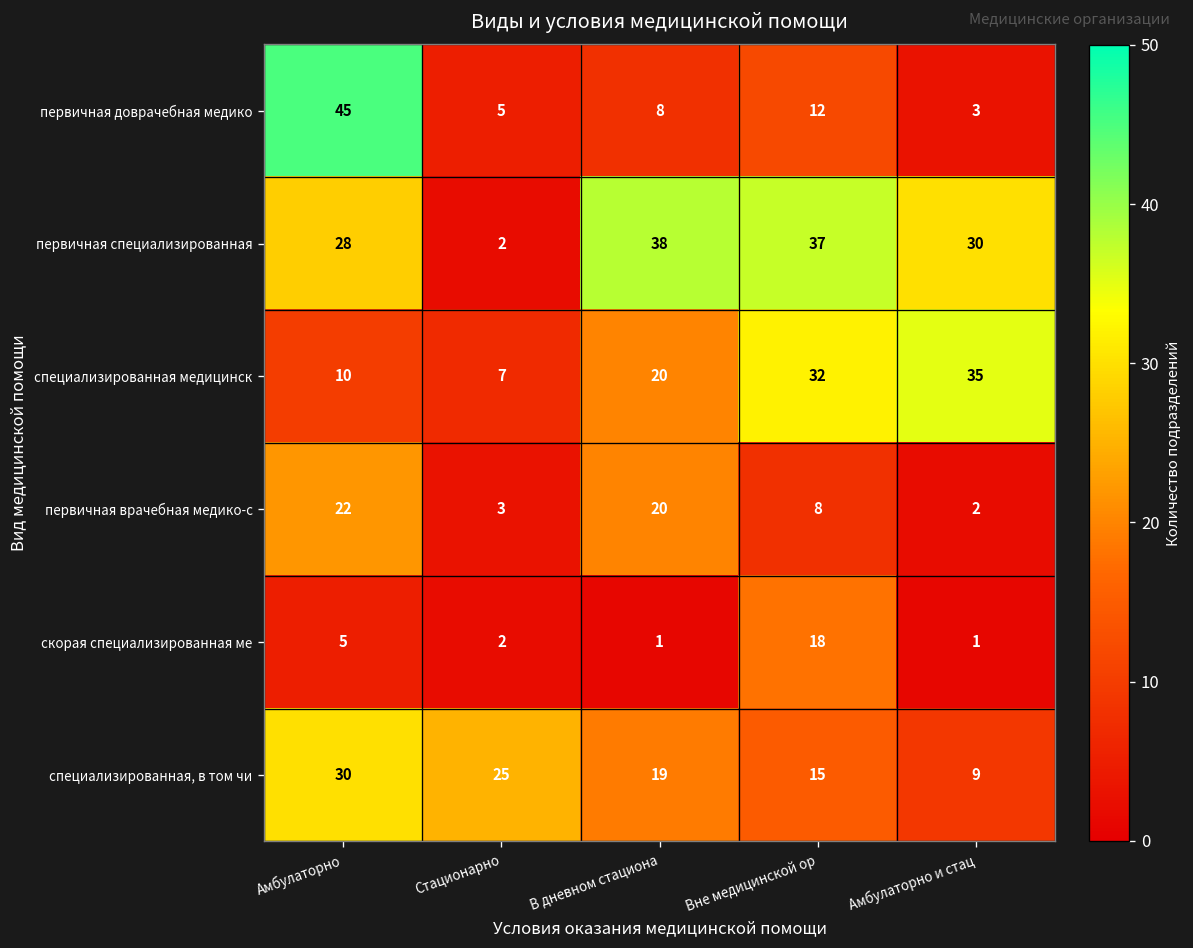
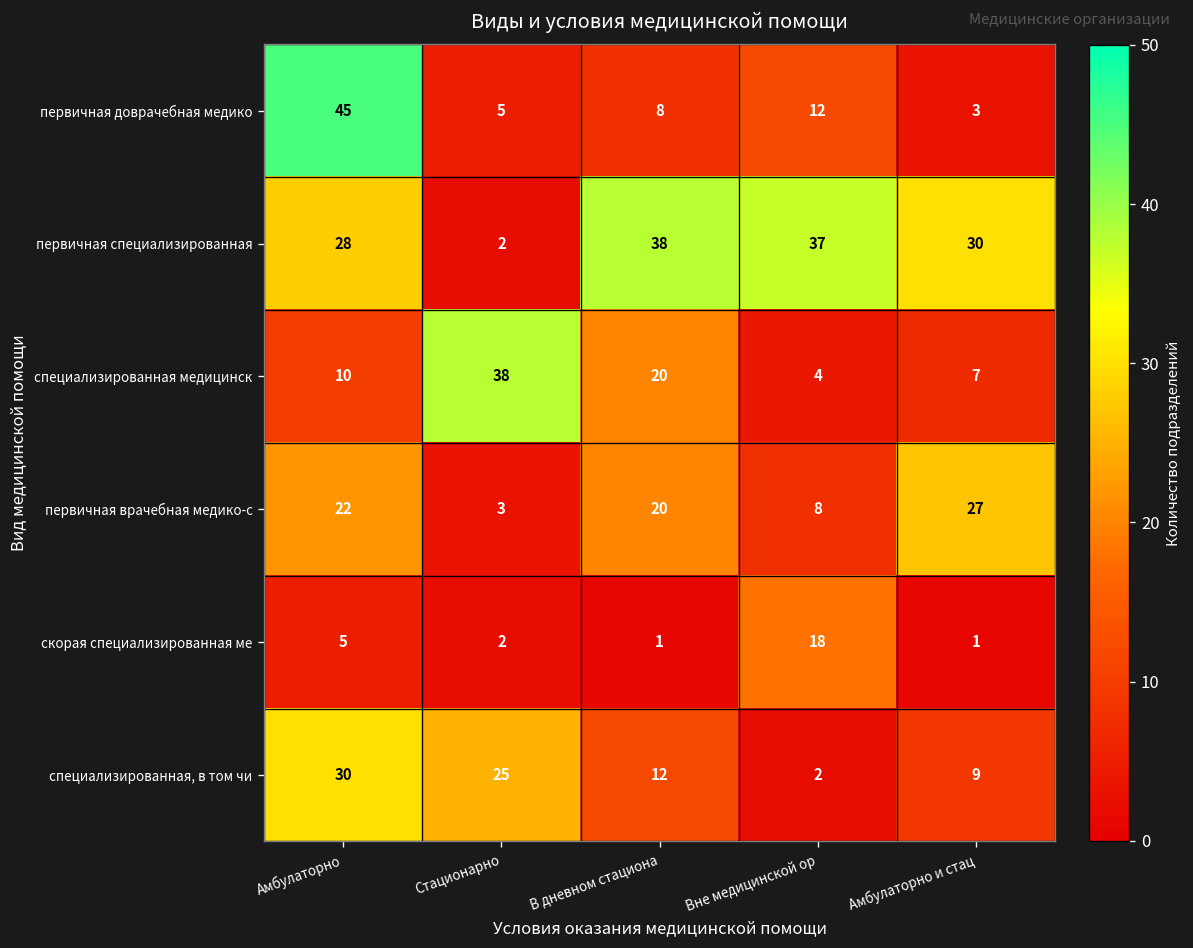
  {
    "первичная доврачебная медико": {
      "Амбулаторно": 45,
      "Стационарно": 5,
      "В дневном стациона": 8,
      "Вне медицинской ор": 12,
      "Амбулаторно и стац": 3
    },
    "первичная специализированная": {
      "Амбулаторно": 28,
      "Стационарно": 2,
      "В дневном стациона": 38,
      "Вне медицинской ор": 37,
      "Амбулаторно и стац": 30
    },
    "специализированная медицинск": {
      "Амбулаторно": 10,
-     "Стационарно": 7,
+     "Стационарно": 38,
      "В дневном стациона": 20,
-     "Вне медицинской ор": 32,
-     "Амбулаторно и стац": 35
+     "Вне медицинской ор": 4,
+     "Амбулаторно и стац": 7
    },
    "первичная врачебная медико-с": {
      "Амбулаторно": 22,
      "Стационарно": 3,
      "В дневном стациона": 20,
      "Вне медицинской ор": 8,
-     "Амбулаторно и стац": 2
+     "Амбулаторно и стац": 27
    },
    "скорая специализированная ме": {
      "Амбулаторно": 5,
      "Стационарно": 2,
      "В дневном стациона": 1,
      "Вне медицинской ор": 18,
      "Амбулаторно и стац": 1
    },
    "специализированная, в том чи": {
      "Амбулаторно": 30,
      "Стационарно": 25,
-     "В дневном стациона": 19,
-     "Вне медицинской ор": 15,
+     "В дневном стациона": 12,
+     "Вне медицинской ор": 2,
      "Амбулаторно и стац": 9
    }
  }
